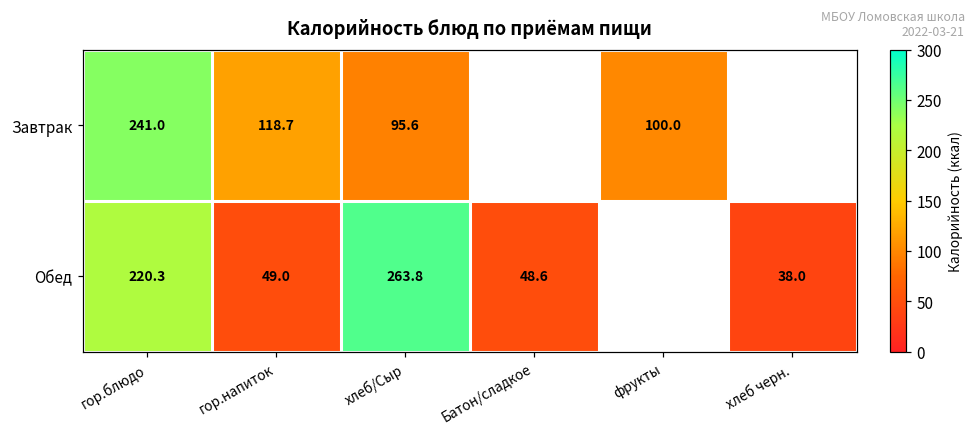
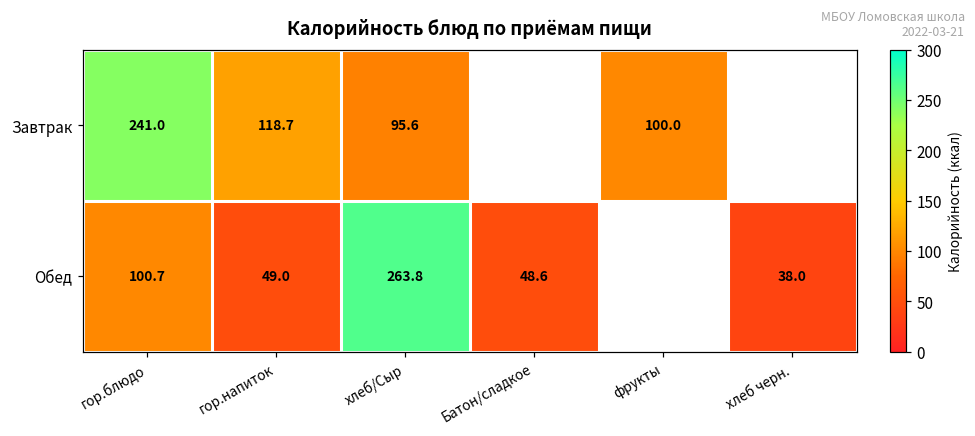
  {
    "Завтрак": {
      "гор.блюдо": 241.0,
      "гор.напиток": 118.7,
      "хлеб/Сыр": 95.6,
      "фрукты": 100.0
    },
    "Обед": {
-     "гор.блюдо": 220.3,
+     "гор.блюдо": 100.7,
      "гор.напиток": 49.0,
      "хлеб/Сыр": 263.8,
      "Батон/сладкое": 48.6,
      "хлеб черн.": 38.0
    }
  }
